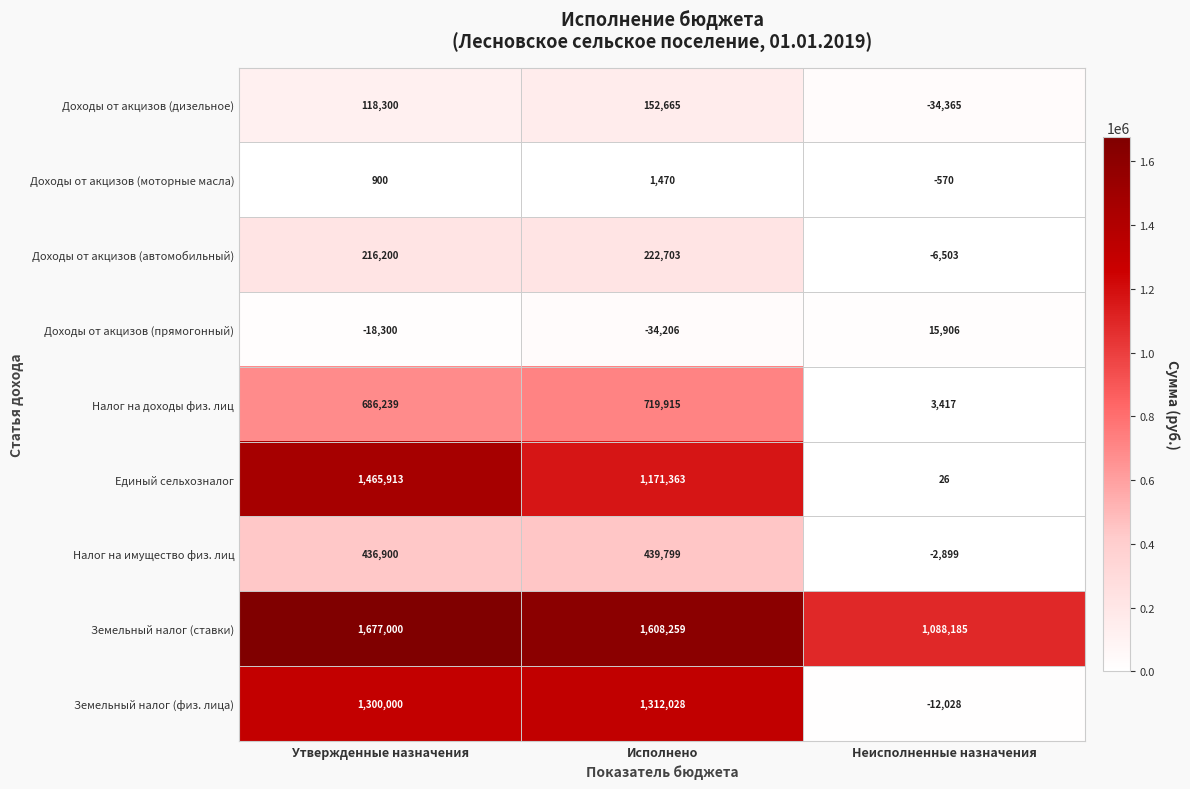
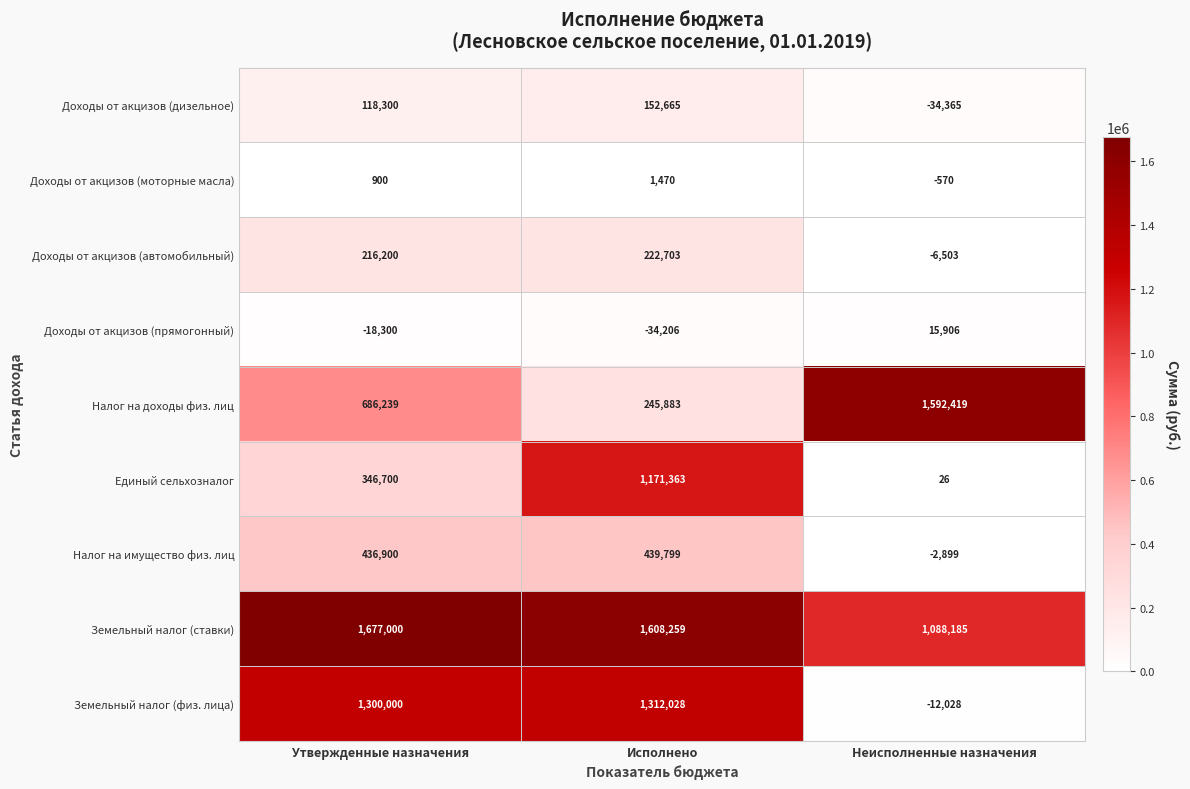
  {
    "Доходы от акцизов (дизельное)": {
      "Утвержденные назначения": "118,300",
      "Исполнено": "152,665",
      "Неисполненные назначения": "-34,365"
    },
    "Доходы от акцизов (моторные масла)": {
      "Утвержденные назначения": "900",
      "Исполнено": "1,470",
      "Неисполненные назначения": "-570"
    },
    "Доходы от акцизов (автомобильный)": {
      "Утвержденные назначения": "216,200",
      "Исполнено": "222,703",
      "Неисполненные назначения": "-6,503"
    },
    "Доходы от акцизов (прямогонный)": {
      "Утвержденные назначения": "-18,300",
      "Исполнено": "-34,206",
      "Неисполненные назначения": "15,906"
    },
    "Налог на доходы физ. лиц": {
      "Утвержденные назначения": "686,239",
-     "Исполнено": "719,915",
-     "Неисполненные назначения": "3,417"
+     "Исполнено": "245,883",
+     "Неисполненные назначения": "1,592,419"
    },
    "Единый сельхозналог": {
-     "Утвержденные назначения": "1,465,913",
+     "Утвержденные назначения": "346,700",
      "Исполнено": "1,171,363",
      "Неисполненные назначения": "26"
    },
    "Налог на имущество физ. лиц": {
      "Утвержденные назначения": "436,900",
      "Исполнено": "439,799",
      "Неисполненные назначения": "-2,899"
    },
    "Земельный налог (ставки)": {
      "Утвержденные назначения": "1,677,000",
      "Исполнено": "1,608,259",
      "Неисполненные назначения": "1,088,185"
    },
    "Земельный налог (физ. лица)": {
      "Утвержденные назначения": "1,300,000",
      "Исполнено": "1,312,028",
      "Неисполненные назначения": "-12,028"
    }
  }
